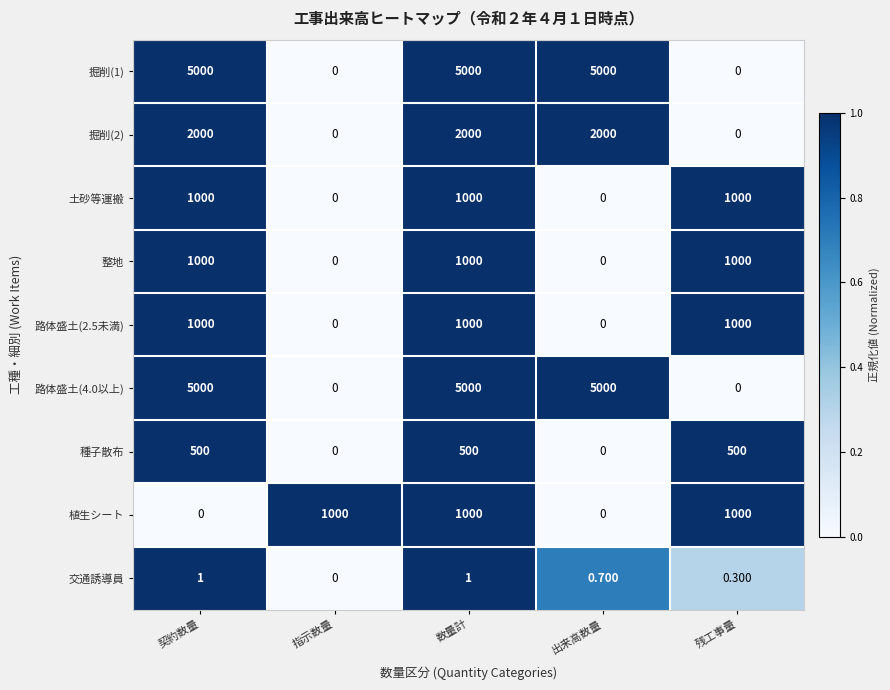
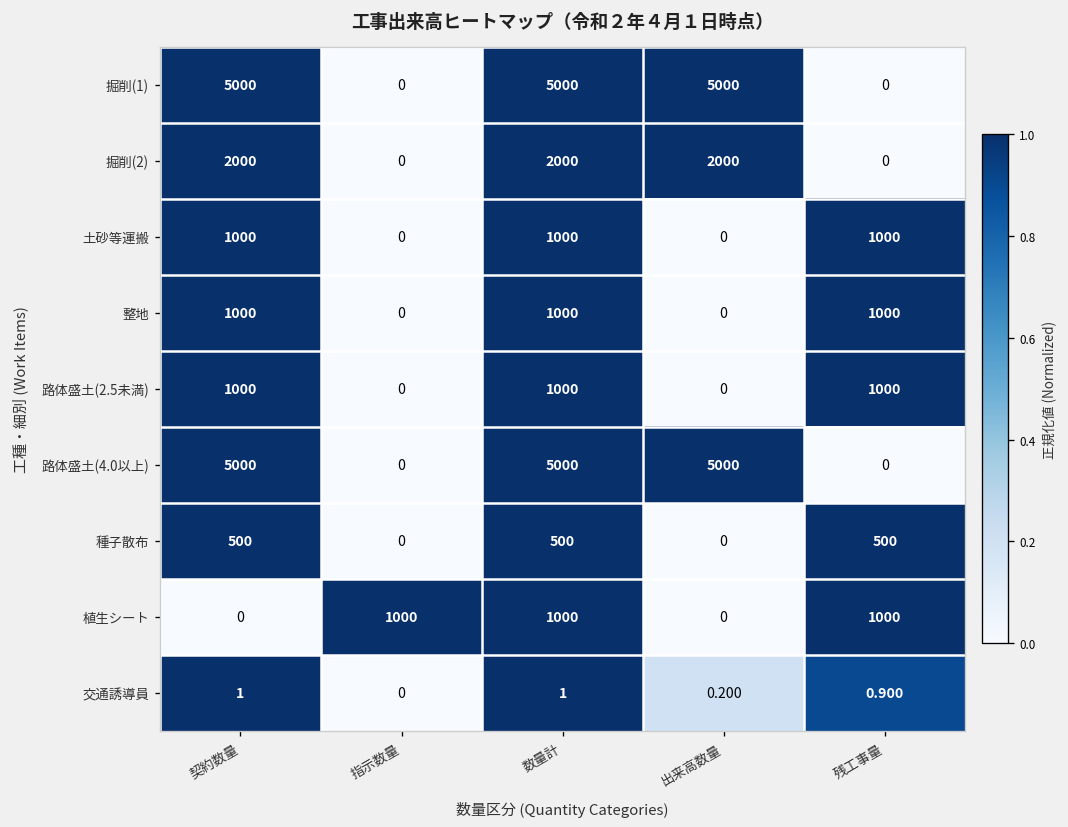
  {
    "掘削(1)": {
      "契約数量": 5000,
      "指示数量": 0,
      "数量計": 5000,
      "出来高数量": 5000,
      "残工事量": 0
    },
    "掘削(2)": {
      "契約数量": 2000,
      "指示数量": 0,
      "数量計": 2000,
      "出来高数量": 2000,
      "残工事量": 0
    },
    "土砂等運搬": {
      "契約数量": 1000,
      "指示数量": 0,
      "数量計": 1000,
      "出来高数量": 0,
      "残工事量": 1000
    },
    "整地": {
      "契約数量": 1000,
      "指示数量": 0,
      "数量計": 1000,
      "出来高数量": 0,
      "残工事量": 1000
    },
    "路体盛土(2.5未満)": {
      "契約数量": 1000,
      "指示数量": 0,
      "数量計": 1000,
      "出来高数量": 0,
      "残工事量": 1000
    },
    "路体盛土(4.0以上)": {
      "契約数量": 5000,
      "指示数量": 0,
      "数量計": 5000,
      "出来高数量": 5000,
      "残工事量": 0
    },
    "種子散布": {
      "契約数量": 500,
      "指示数量": 0,
      "数量計": 500,
      "出来高数量": 0,
      "残工事量": 500
    },
    "植生シート": {
      "契約数量": 0,
      "指示数量": 1000,
      "数量計": 1000,
      "出来高数量": 0,
      "残工事量": 1000
    },
    "交通誘導員": {
      "契約数量": 1,
      "指示数量": 0,
      "数量計": 1,
-     "出来高数量": 0.700,
-     "残工事量": 0.300
+     "出来高数量": 0.200,
+     "残工事量": 0.900
    }
  }
